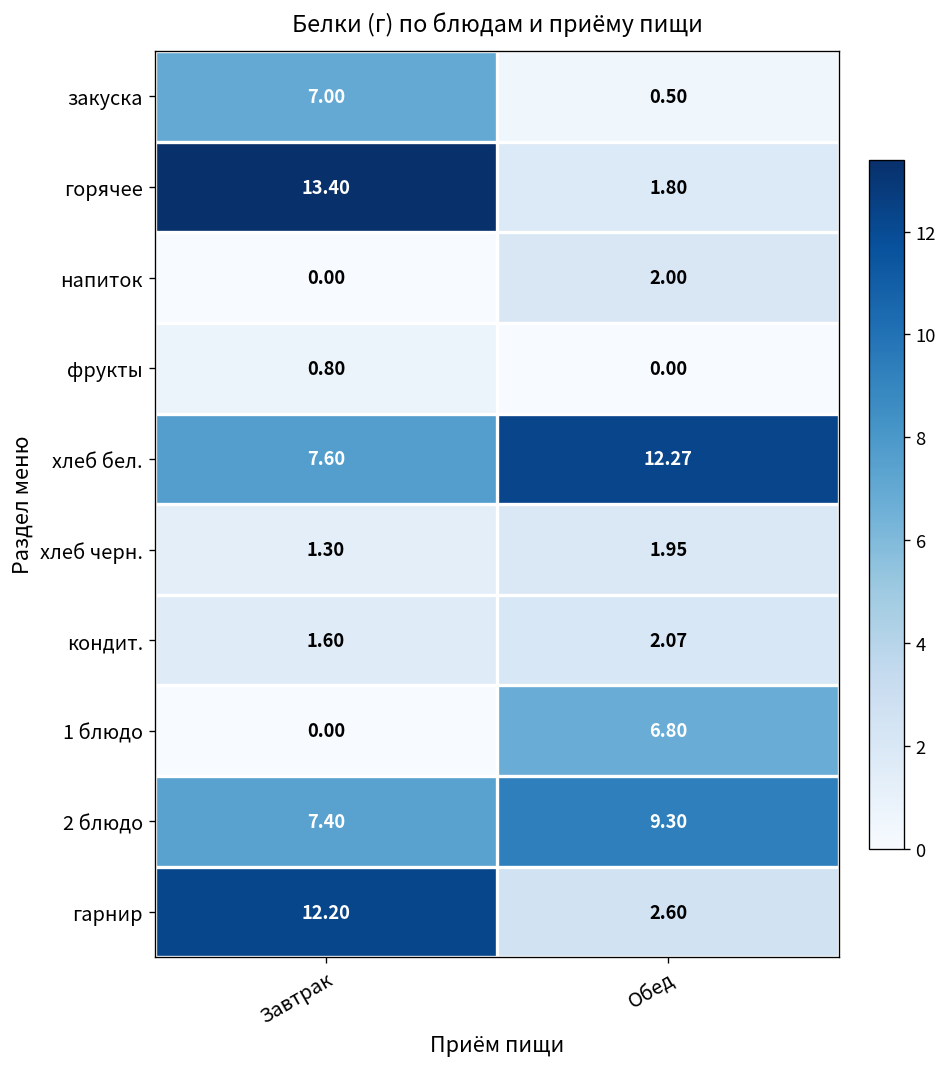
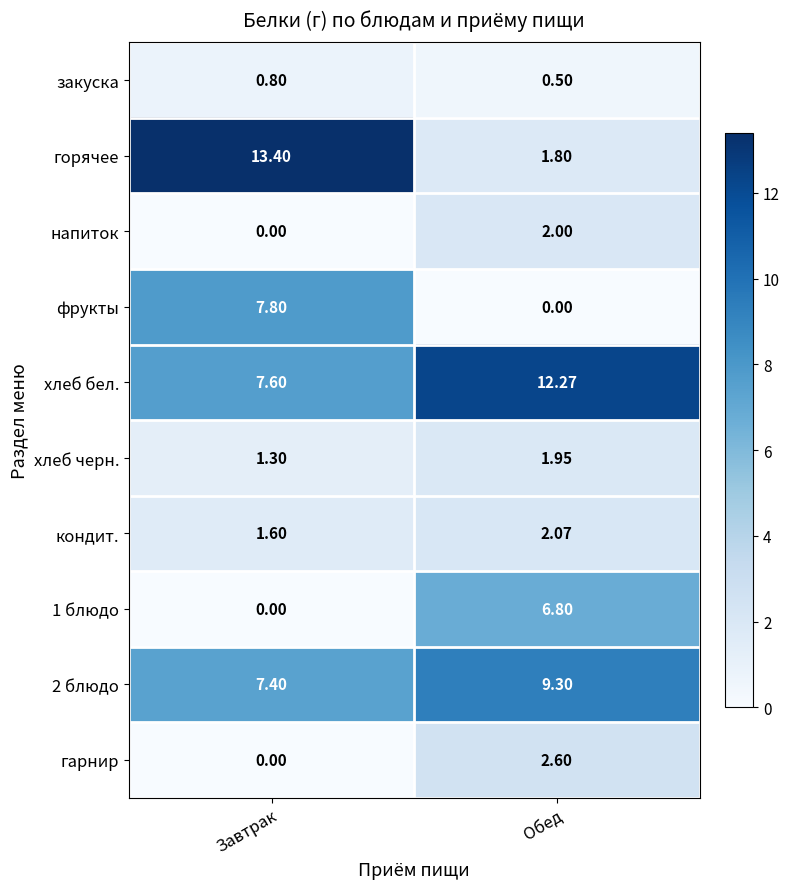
  {
    "закуска": {
-     "Завтрак": 7.00,
+     "Завтрак": 0.80,
      "Обед": 0.50
    },
    "горячее": {
      "Завтрак": 13.40,
      "Обед": 1.80
    },
    "напиток": {
      "Завтрак": 0.00,
      "Обед": 2.00
    },
    "фрукты": {
-     "Завтрак": 0.80,
+     "Завтрак": 7.80,
      "Обед": 0.00
    },
    "хлеб бел.": {
      "Завтрак": 7.60,
      "Обед": 12.27
    },
    "хлеб черн.": {
      "Завтрак": 1.30,
      "Обед": 1.95
    },
    "кондит.": {
      "Завтрак": 1.60,
      "Обед": 2.07
    },
    "1 блюдо": {
      "Завтрак": 0.00,
      "Обед": 6.80
    },
    "2 блюдо": {
      "Завтрак": 7.40,
      "Обед": 9.30
    },
    "гарнир": {
-     "Завтрак": 12.20,
+     "Завтрак": 0.00,
      "Обед": 2.60
    }
  }
